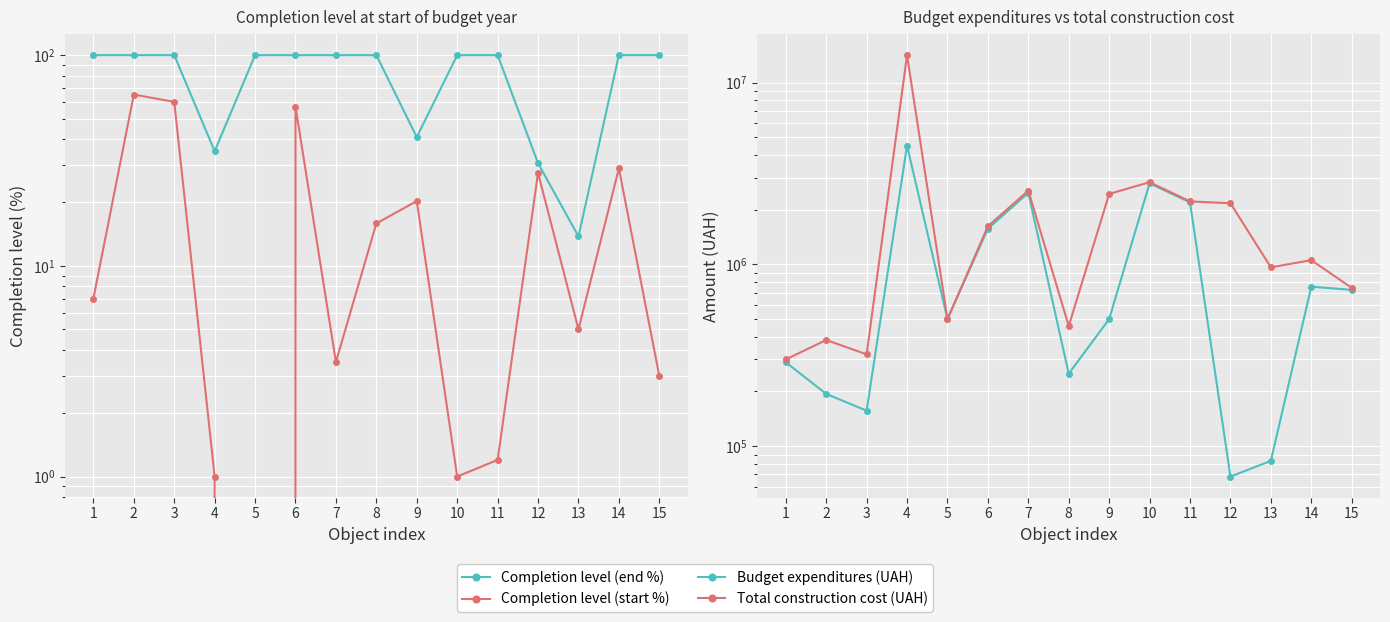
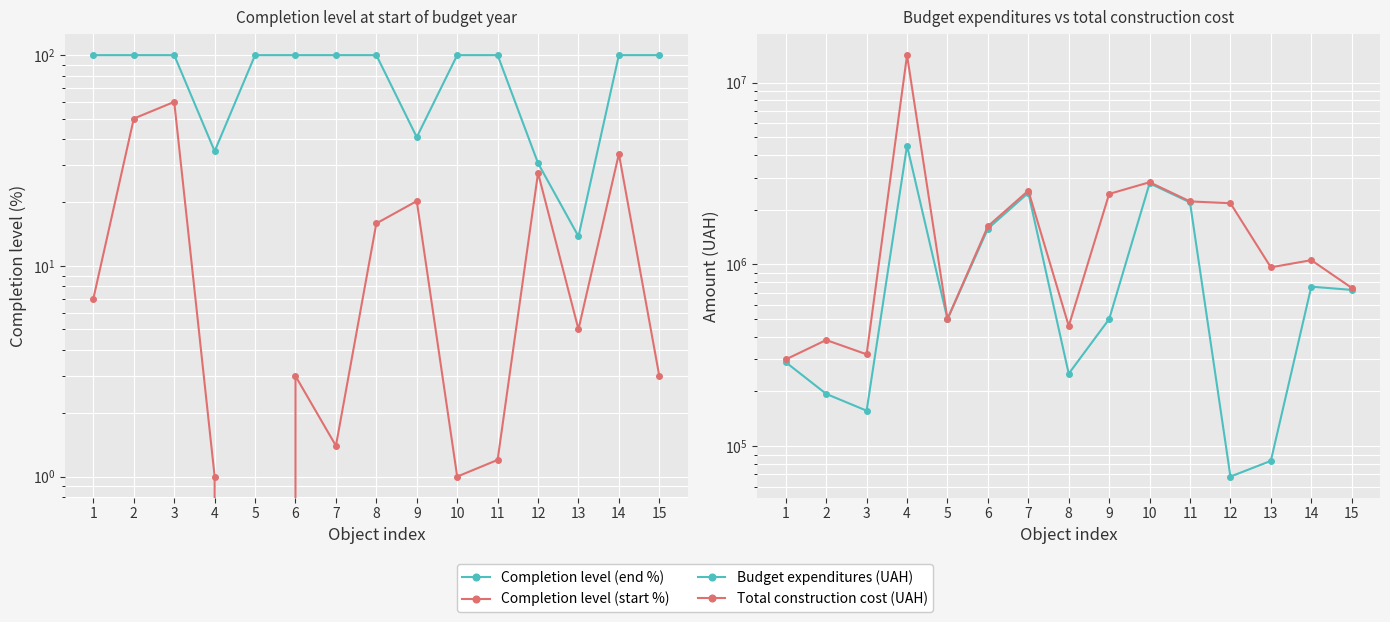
  {
    "Completion level at start of budget year": {
      "Completion level (end %)": {
        "1": 100,
        "2": 100,
        "3": 100,
        "4": 35,
        "5": 100,
        "6": 100,
        "7": 100,
        "8": 100,
        "9": 41,
        "10": 100,
        "11": 100,
        "12": 31,
        "13": 14,
        "14": 100,
        "15": 100
      },
      "Completion level (start %)": {
        "1": 7.0,
-       "2": 65,
+       "2": 50,
        "3": 60,
        "4": 1.0,
-       "6": 57,
-       "7": 3.5,
+       "6": 3,
+       "7": 1.4,
        "8": 16,
        "9": 20,
        "10": 1.0,
        "11": 1.2,
        "12": 28,
        "13": 5.0,
-       "14": 29,
+       "14": 34,
        "15": 3.0
      }
    },
    "Budget expenditures vs total construction cost": {
      "Budget expenditures (UAH)": {
        "1": 290000,
        "2": 190000,
        "3": 160000,
        "4": 4500000,
        "8": 250000,
        "9": 500000,
        "12": 68000,
        "13": 80000,
        "14": 750000
      },
      "Total construction cost (UAH)": {
        "1": 300000,
        "2": 380000,
        "3": 320000,
        "4": 14000000,
        "8": 460000,
        "9": 2400000,
        "12": 2200000,
        "13": 1000000,
        "14": 1100000
      }
    }
  }
